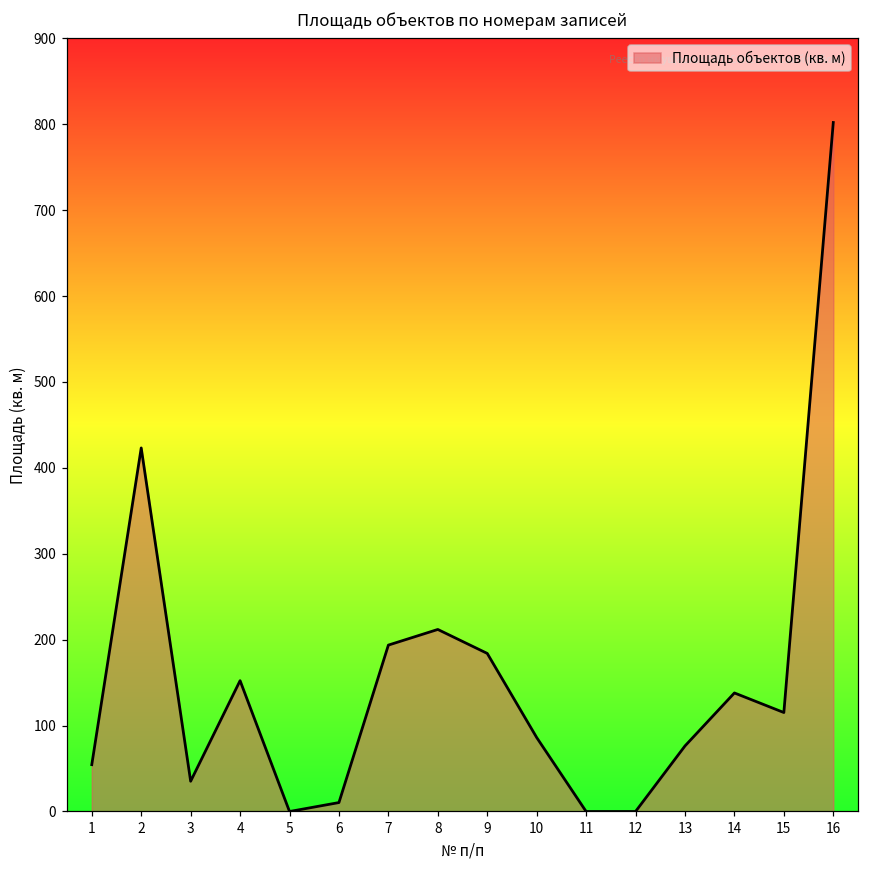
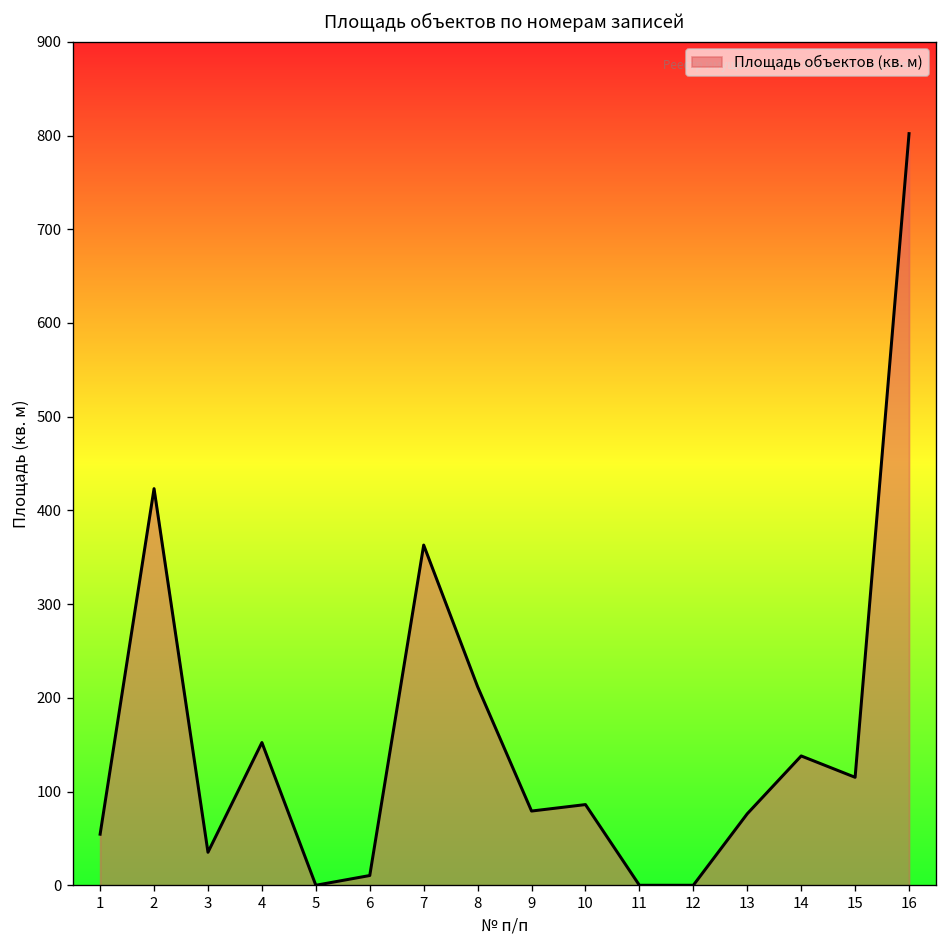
  {
    "1": 50,
    "2": 420,
    "3": 40,
    "4": 150,
    "5": 0,
    "6": 10,
-   "7": 190,
+   "7": 360,
    "8": 210,
-   "9": 180,
+   "9": 80,
    "10": 90,
    "11": 0,
    "12": 0,
    "13": 80,
    "14": 140,
    "15": 120,
    "16": 800
  }
